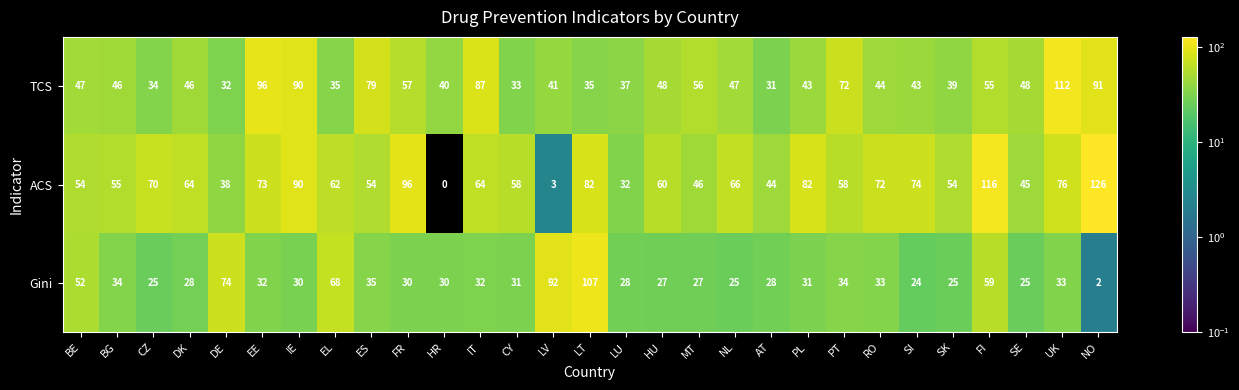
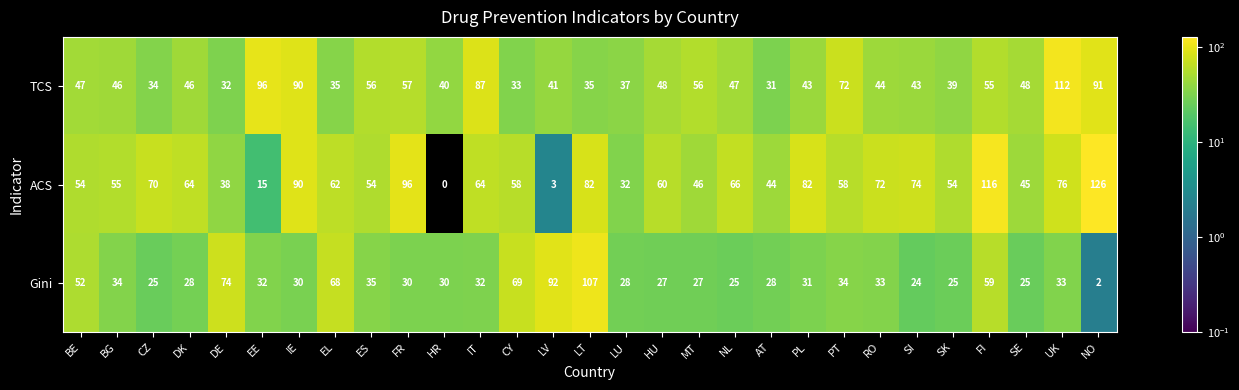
  {
    "TCS": {
      "BE": 47,
      "BG": 46,
      "CZ": 34,
      "DK": 46,
      "DE": 32,
      "EE": 96,
      "IE": 90,
      "EL": 35,
-     "ES": 79,
+     "ES": 56,
      "FR": 57,
      "HR": 40,
      "IT": 87,
      "CY": 33,
      "LV": 41,
      "LT": 35,
      "LU": 37,
      "HU": 48,
      "MT": 56,
      "NL": 47,
      "AT": 31,
      "PL": 43,
      "PT": 72,
      "RO": 44,
      "SI": 43,
      "SK": 39,
      "FI": 55,
      "SE": 48,
      "UK": 112,
      "NO": 91
    },
    "ACS": {
      "BE": 54,
      "BG": 55,
      "CZ": 70,
      "DK": 64,
      "DE": 38,
-     "EE": 73,
+     "EE": 15,
      "IE": 90,
      "EL": 62,
      "ES": 54,
      "FR": 96,
      "HR": 0,
      "IT": 64,
      "CY": 58,
      "LV": 3,
      "LT": 82,
      "LU": 32,
      "HU": 60,
      "MT": 46,
      "NL": 66,
      "AT": 44,
      "PL": 82,
      "PT": 58,
      "RO": 72,
      "SI": 74,
      "SK": 54,
      "FI": 116,
      "SE": 45,
      "UK": 76,
      "NO": 126
    },
    "Gini": {
      "BE": 52,
      "BG": 34,
      "CZ": 25,
      "DK": 28,
      "DE": 74,
      "EE": 32,
      "IE": 30,
      "EL": 68,
      "ES": 35,
      "FR": 30,
      "HR": 30,
      "IT": 32,
-     "CY": 31,
+     "CY": 69,
      "LV": 92,
      "LT": 107,
      "LU": 28,
      "HU": 27,
      "MT": 27,
      "NL": 25,
      "AT": 28,
      "PL": 31,
      "PT": 34,
      "RO": 33,
      "SI": 24,
      "SK": 25,
      "FI": 59,
      "SE": 25,
      "UK": 33,
      "NO": 2
    }
  }
